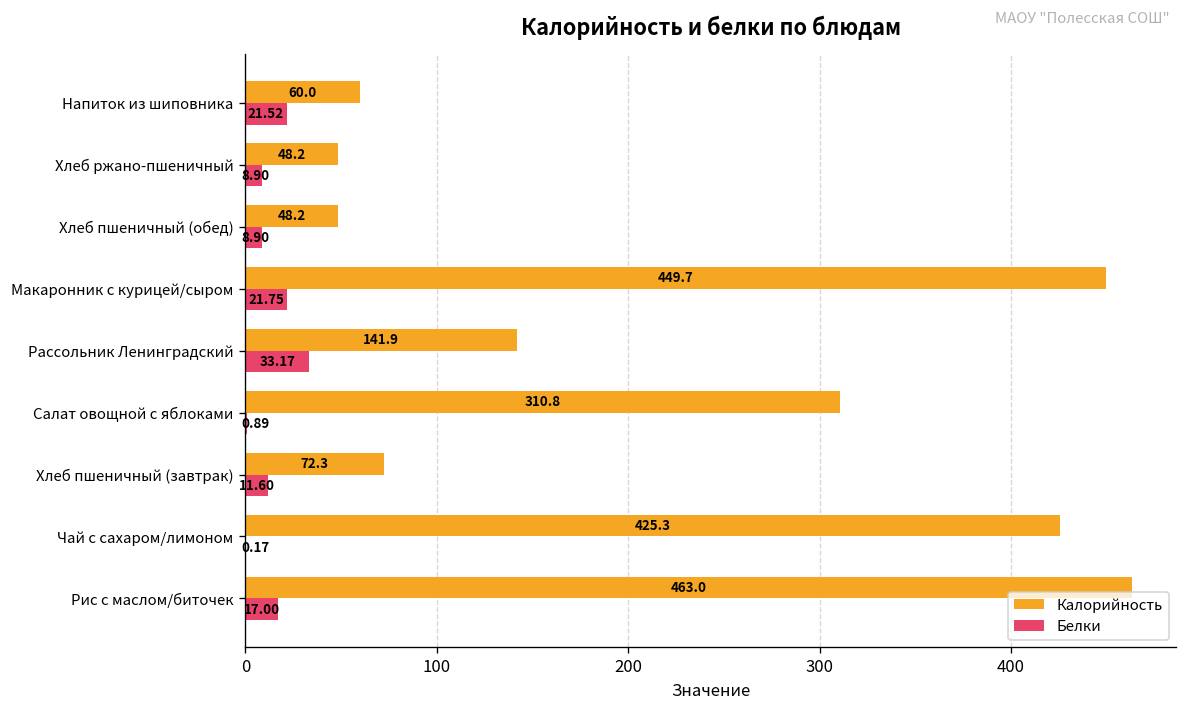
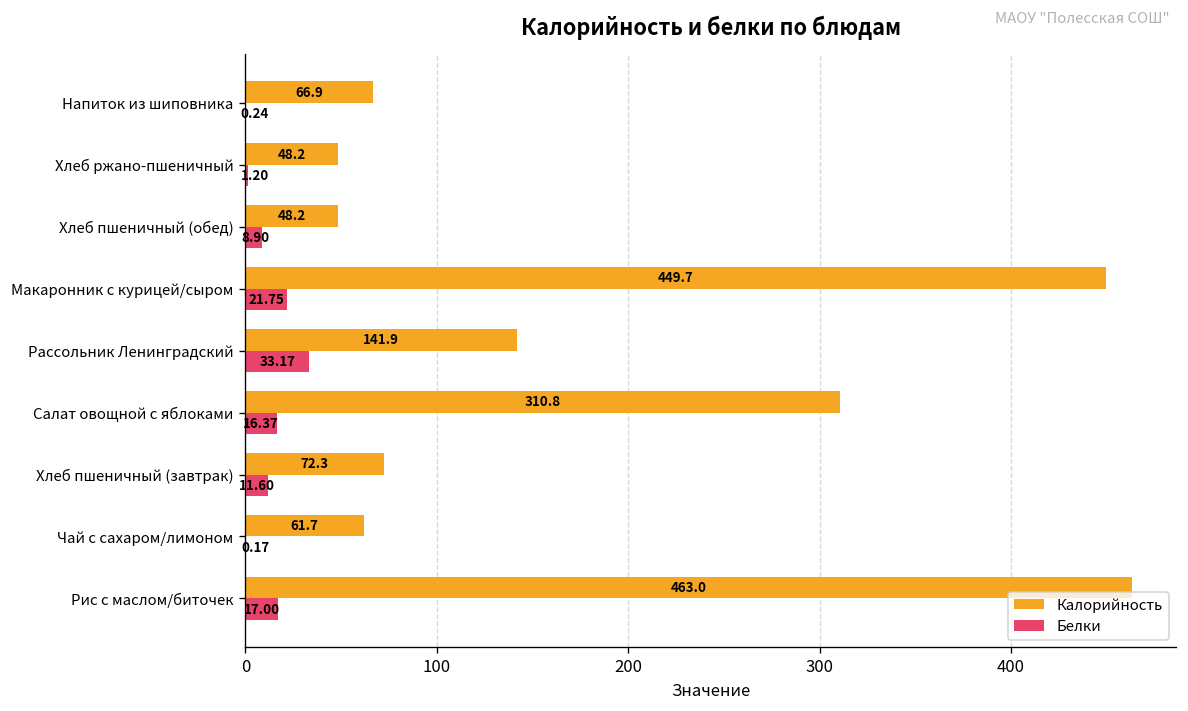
  {
    "Калорийность": {
-     "Напиток из шиповника": 60.0,
+     "Напиток из шиповника": 66.9,
      "Хлеб ржано-пшеничный": 48.2,
      "Хлеб пшеничный (обед)": 48.2,
      "Макаронник с курицей/сыром": 449.7,
      "Рассольник Ленинградский": 141.9,
      "Салат овощной с яблоками": 310.8,
      "Хлеб пшеничный (завтрак)": 72.3,
-     "Чай с сахаром/лимоном": 425.3,
+     "Чай с сахаром/лимоном": 61.7,
      "Рис с маслом/биточек": 463.0
    },
    "Белки": {
-     "Напиток из шиповника": 21.52,
-     "Хлеб ржано-пшеничный": 8.90,
+     "Напиток из шиповника": 0.24,
+     "Хлеб ржано-пшеничный": 1.20,
      "Хлеб пшеничный (обед)": 8.90,
      "Макаронник с курицей/сыром": 21.75,
      "Рассольник Ленинградский": 33.17,
-     "Салат овощной с яблоками": 0.89,
+     "Салат овощной с яблоками": 16.37,
      "Хлеб пшеничный (завтрак)": 11.60,
      "Чай с сахаром/лимоном": 0.17,
      "Рис с маслом/биточек": 17.00
    }
  }
